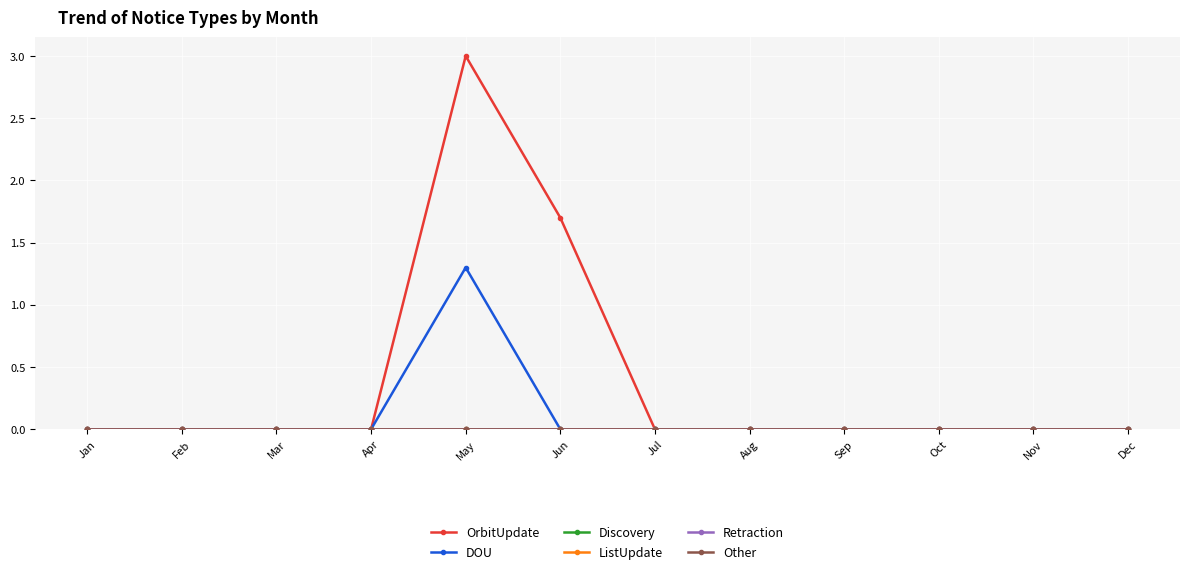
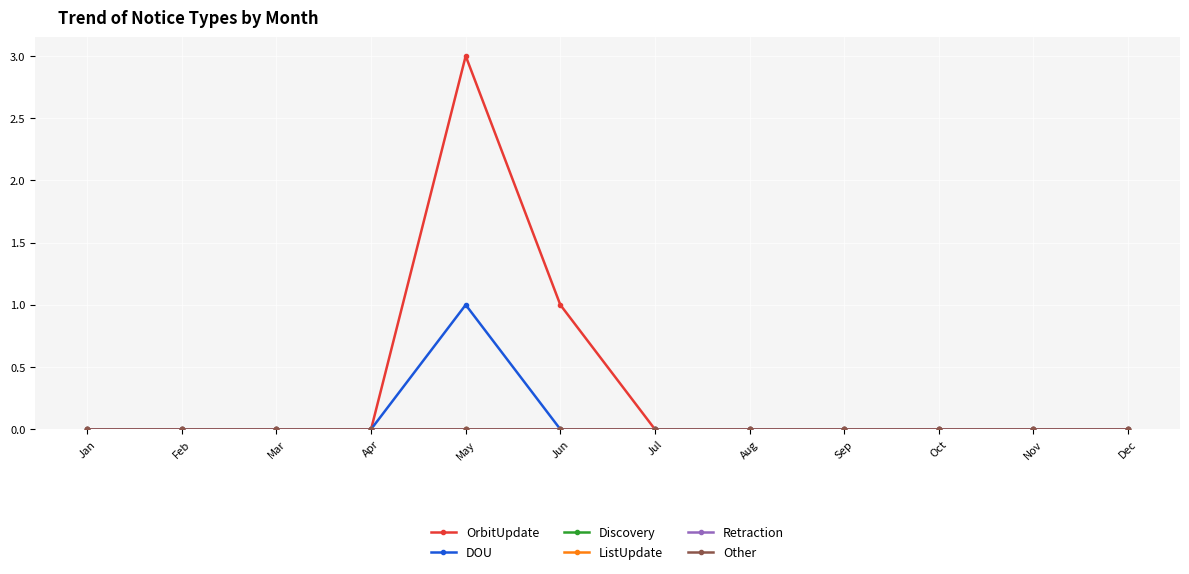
  {
    "OrbitUpdate": {
      "May": 3.0,
-     "Jun": 1.7
+     "Jun": 1.0
    },
    "DOU": {
-     "May": 1.3
+     "May": 1.0
    },
    "Other": {
      "May": 0.0
    }
  }
